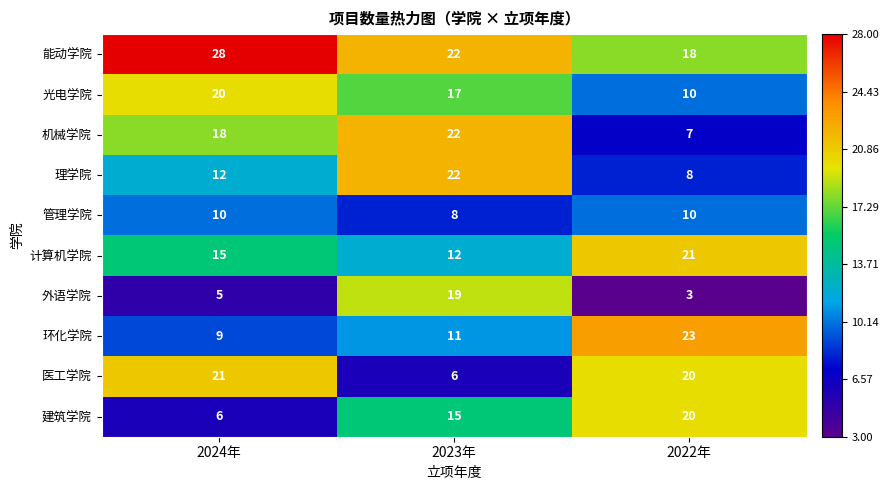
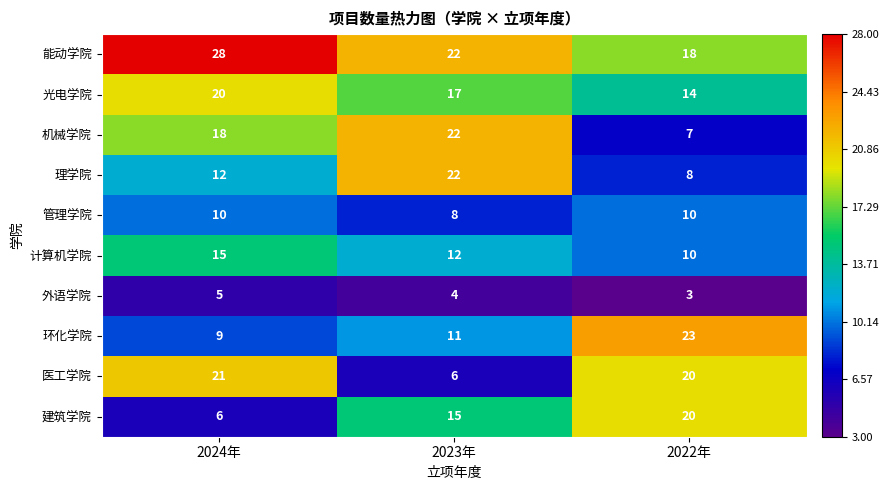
  {
    "能动学院": {
      "2024年": 28,
      "2023年": 22,
      "2022年": 18
    },
    "光电学院": {
      "2024年": 20,
      "2023年": 17,
-     "2022年": 10
+     "2022年": 14
    },
    "机械学院": {
      "2024年": 18,
      "2023年": 22,
      "2022年": 7
    },
    "理学院": {
      "2024年": 12,
      "2023年": 22,
      "2022年": 8
    },
    "管理学院": {
      "2024年": 10,
      "2023年": 8,
      "2022年": 10
    },
    "计算机学院": {
      "2024年": 15,
      "2023年": 12,
-     "2022年": 21
+     "2022年": 10
    },
    "外语学院": {
      "2024年": 5,
-     "2023年": 19,
+     "2023年": 4,
      "2022年": 3
    },
    "环化学院": {
      "2024年": 9,
      "2023年": 11,
      "2022年": 23
    },
    "医工学院": {
      "2024年": 21,
      "2023年": 6,
      "2022年": 20
    },
    "建筑学院": {
      "2024年": 6,
      "2023年": 15,
      "2022年": 20
    }
  }
